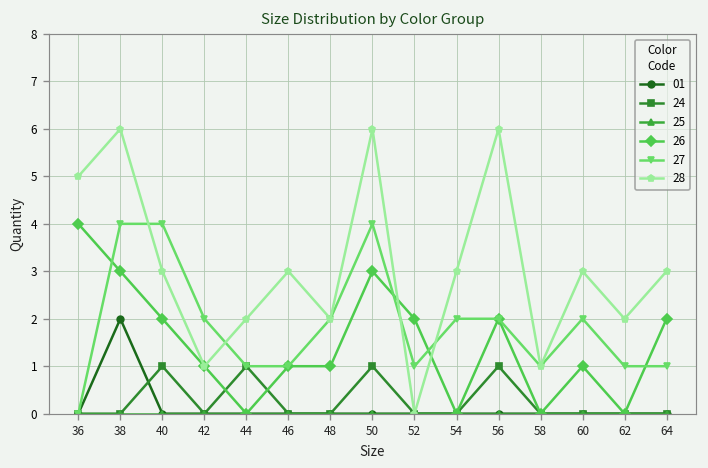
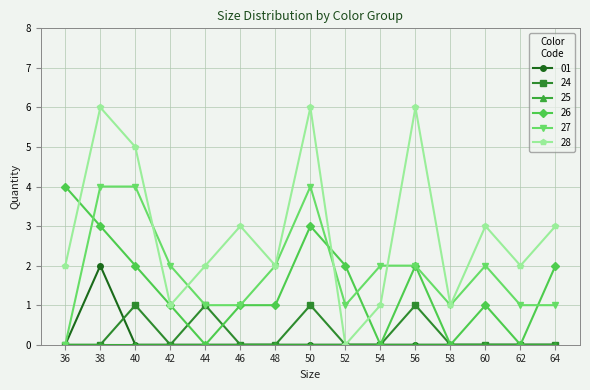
  {
    "28": {
-     "36": 5,
+     "36": 2,
      "38": 6,
-     "40": 3,
+     "40": 5,
      "44": 2,
      "46": 3,
      "50": 6,
-     "54": 3,
+     "54": 1,
      "56": 6,
      "60": 3,
      "62": 2,
      "64": 3
    }
  }
